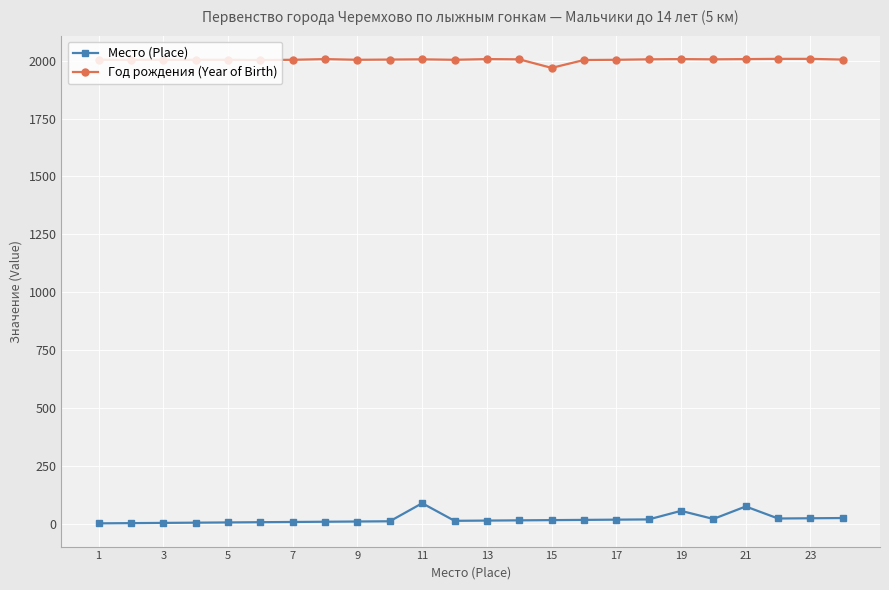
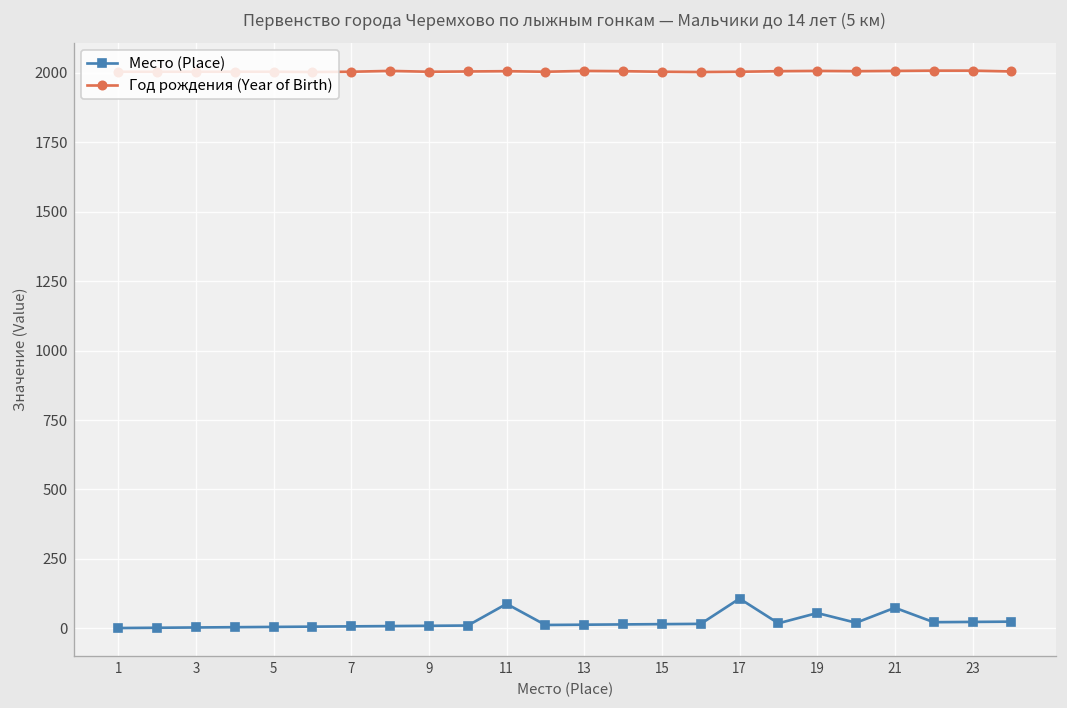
  {
    "Место (Place)": {
      "1": 0,
      "3": 0,
      "5": 10,
      "7": 10,
      "9": 10,
      "11": 90,
      "13": 10,
      "15": 20,
-     "17": 20,
+     "17": 110,
      "19": 60,
      "21": 70,
      "23": 20
    },
    "Год рождения (Year of Birth)": {
      "7": 2000,
      "9": 2000,
      "11": 2010,
      "13": 2010,
-     "15": 1970,
+     "15": 2000,
      "17": 2000,
      "19": 2010,
      "21": 2010,
      "23": 2010
    }
  }
